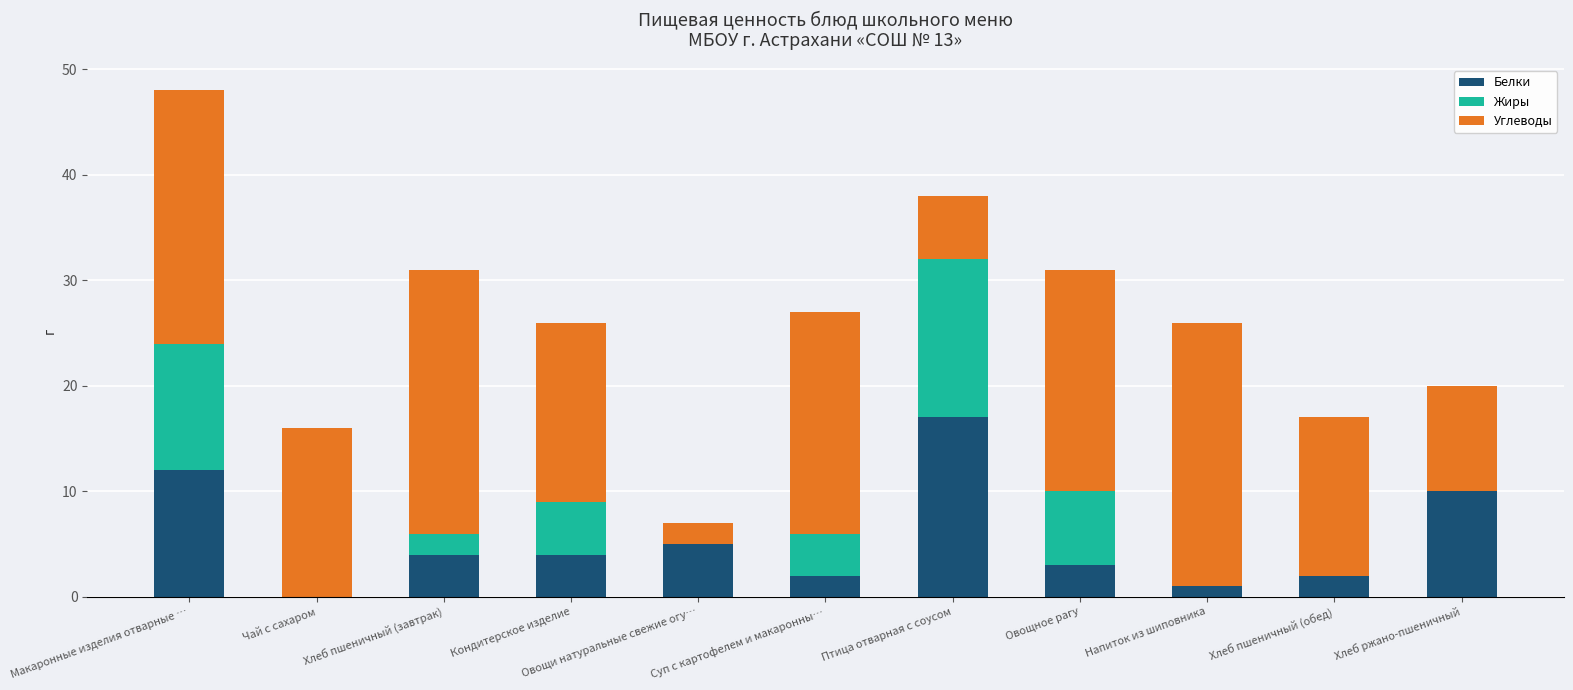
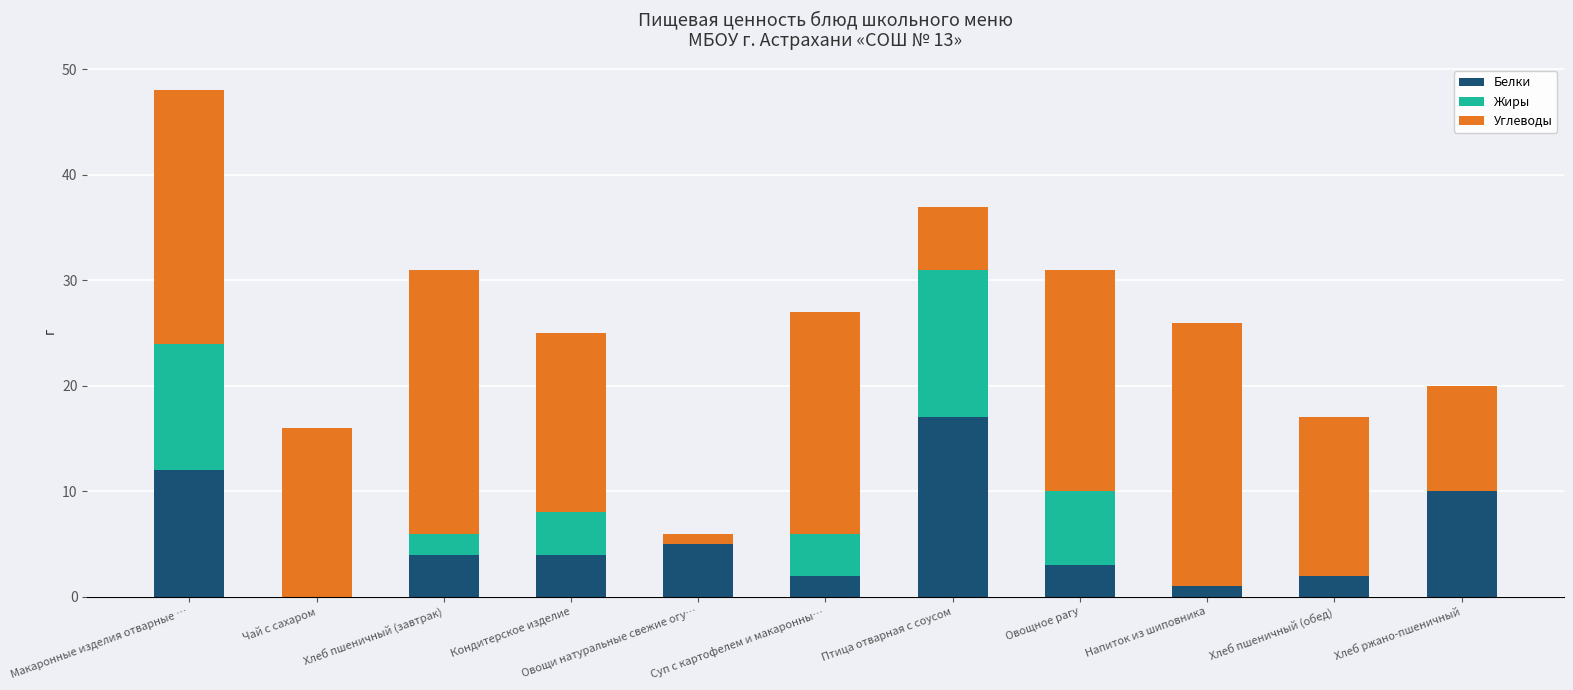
  {
    "Белки": {
      "Макаронные изделия отварные …": 12,
      "Чай с сахаром": 0,
      "Хлеб пшеничный (завтрак)": 4,
      "Кондитерское изделие": 4,
      "Овощи натуральные свежие огу…": 5,
      "Суп с картофелем и макаронны…": 2,
      "Птица отварная с соусом": 17,
      "Овощное рагу": 3,
      "Напиток из шиповника": 1,
      "Хлеб пшеничный (обед)": 2,
      "Хлеб ржано-пшеничный": 10
    },
    "Жиры": {
      "Макаронные изделия отварные …": 12,
      "Чай с сахаром": 0,
      "Хлеб пшеничный (завтрак)": 2,
-     "Кондитерское изделие": 5,
+     "Кондитерское изделие": 4,
      "Овощи натуральные свежие огу…": 0,
      "Суп с картофелем и макаронны…": 4,
-     "Птица отварная с соусом": 15,
+     "Птица отварная с соусом": 14,
      "Овощное рагу": 7,
      "Напиток из шиповника": 0,
      "Хлеб пшеничный (обед)": 0,
      "Хлеб ржано-пшеничный": 0
    },
    "Углеводы": {
      "Макаронные изделия отварные …": 24,
      "Чай с сахаром": 16,
      "Хлеб пшеничный (завтрак)": 25,
      "Кондитерское изделие": 17,
-     "Овощи натуральные свежие огу…": 2,
+     "Овощи натуральные свежие огу…": 1,
      "Суп с картофелем и макаронны…": 21,
      "Птица отварная с соусом": 6,
      "Овощное рагу": 21,
      "Напиток из шиповника": 25,
      "Хлеб пшеничный (обед)": 15,
      "Хлеб ржано-пшеничный": 10
    }
  }
